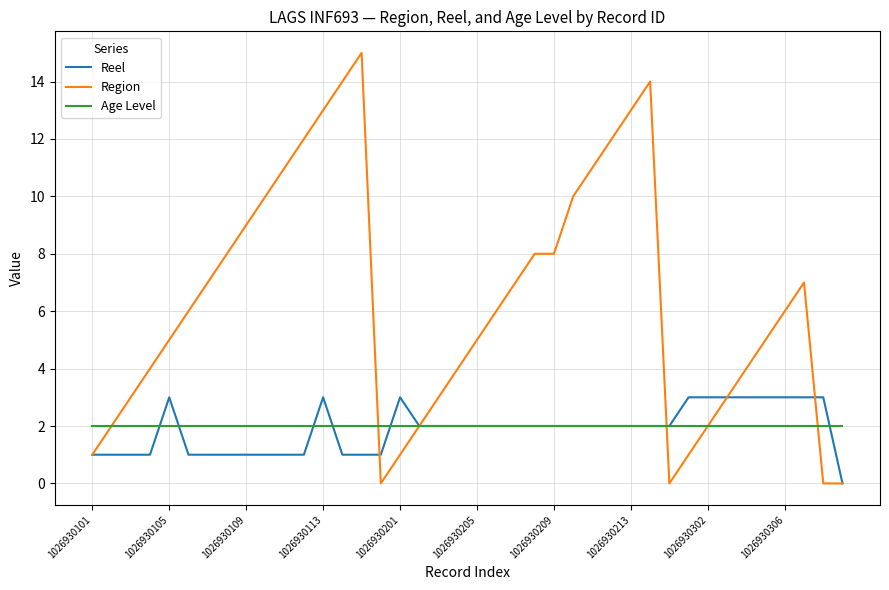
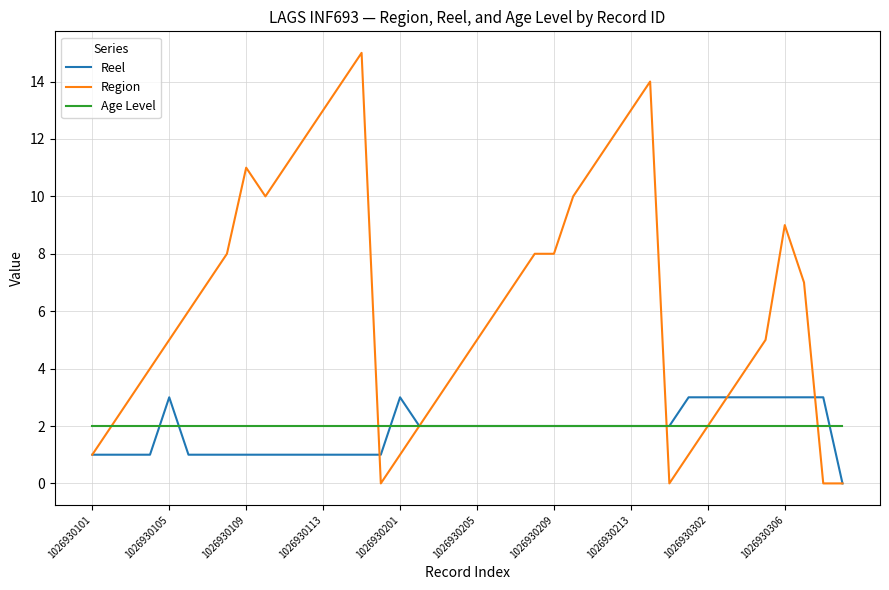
  {
    "Reel": {
      "1026930105": 3,
      "1026930109": 1,
-     "1026930113": 3,
+     "1026930113": 1,
      "1026930201": 3,
      "1026930302": 3,
      "1026930306": 3
    },
    "Region": {
      "1026930105": 5,
-     "1026930109": 9,
+     "1026930109": 11,
      "1026930113": 13,
      "1026930201": 1,
      "1026930205": 5,
      "1026930209": 8,
      "1026930213": 13,
-     "1026930306": 6
+     "1026930306": 9
    },
    "Age Level": {
      "1026930101": 2,
      "1026930105": 2,
      "1026930109": 2,
      "1026930113": 2,
      "1026930201": 2,
      "1026930306": 2
    }
  }
